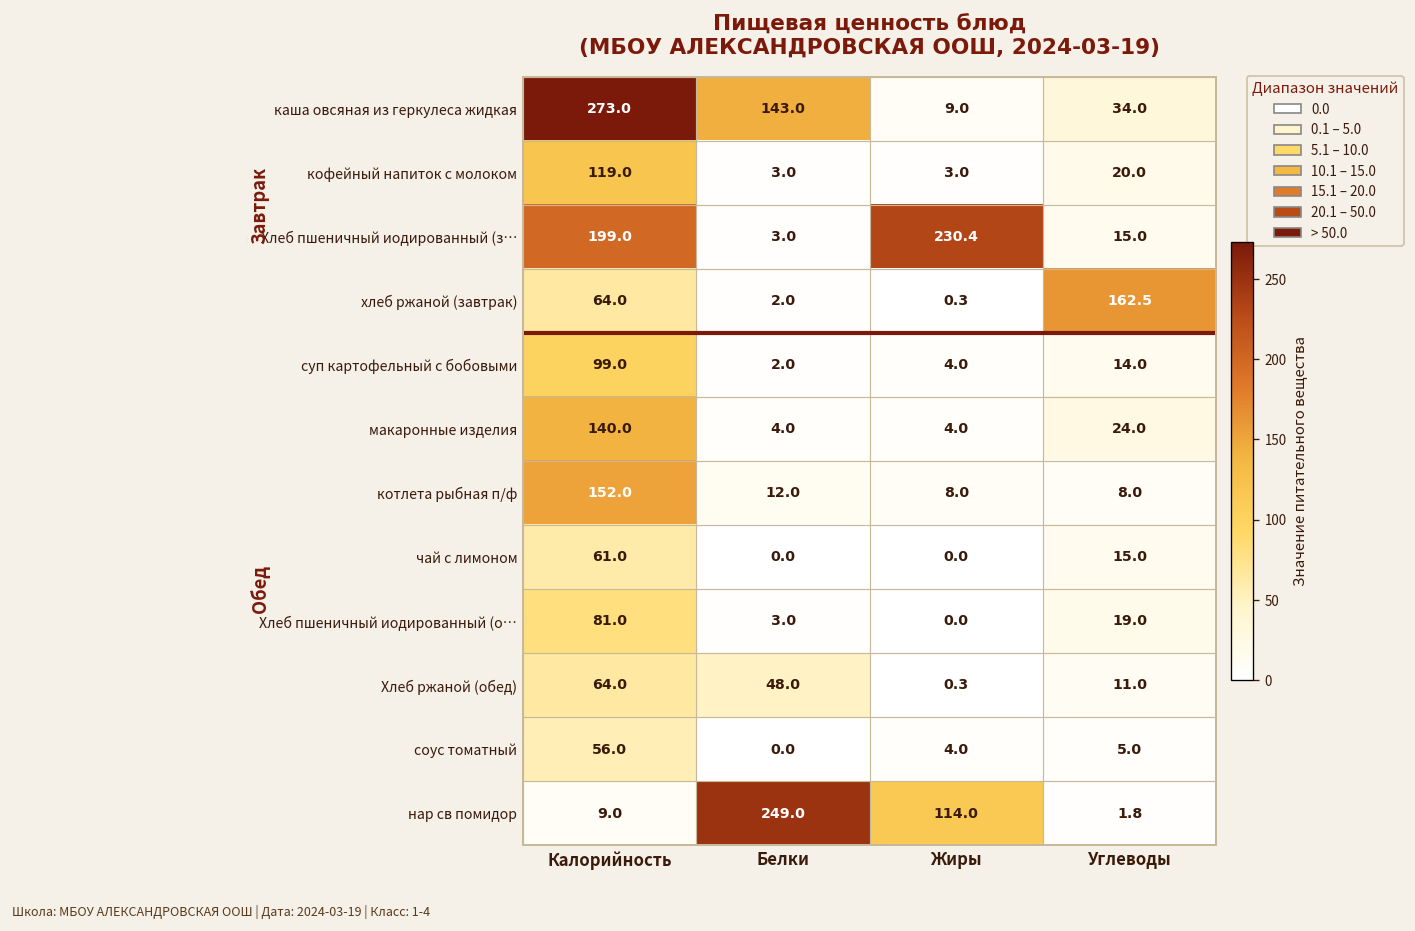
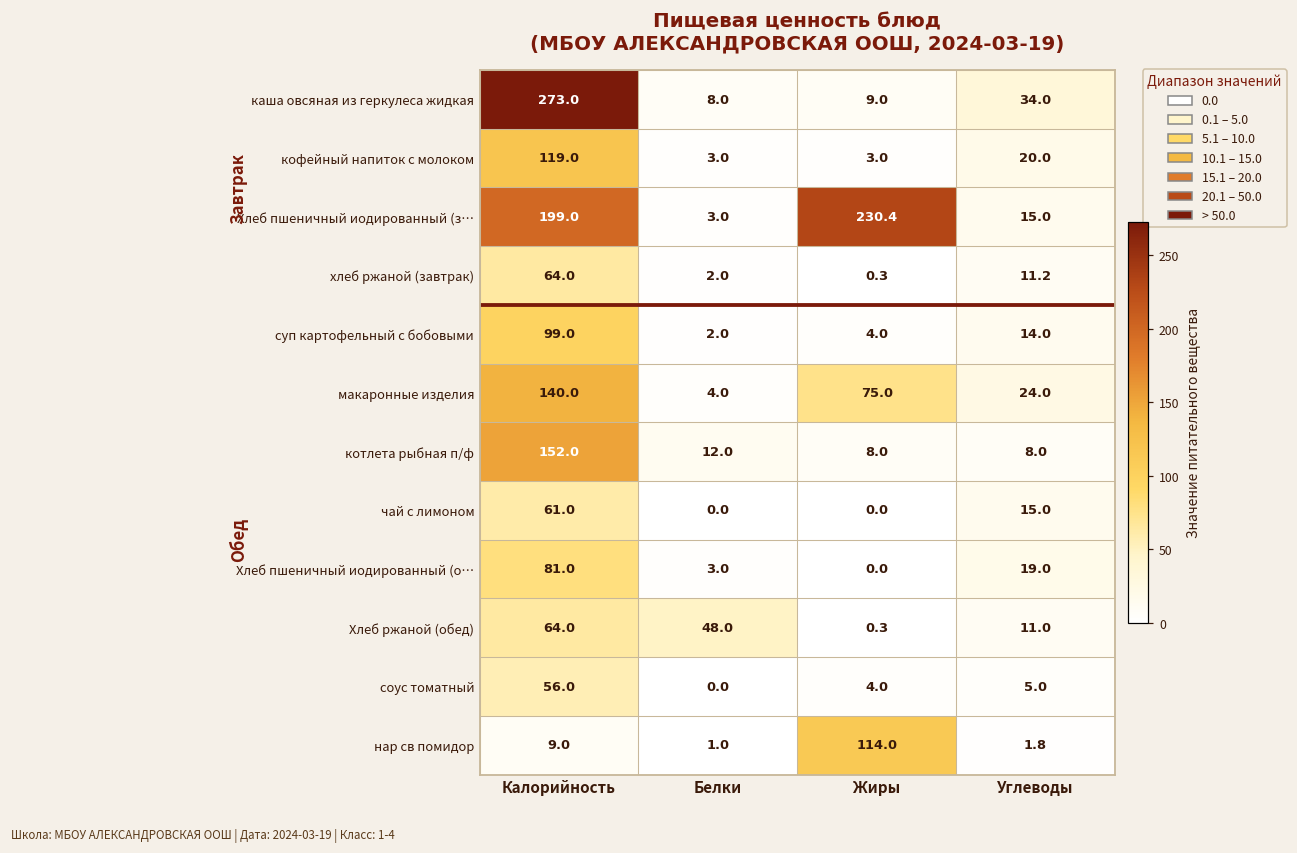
  {
    "каша овсяная из геркулеса жидкая": {
      "Калорийность": 273.0,
-     "Белки": 143.0,
+     "Белки": 8.0,
      "Жиры": 9.0,
      "Углеводы": 34.0
    },
    "кофейный напиток с молоком": {
      "Калорийность": 119.0,
      "Белки": 3.0,
      "Жиры": 3.0,
      "Углеводы": 20.0
    },
    "Хлеб пшеничный иодированный (з…": {
      "Калорийность": 199.0,
      "Белки": 3.0,
      "Жиры": 230.4,
      "Углеводы": 15.0
    },
    "хлеб ржаной (завтрак)": {
      "Калорийность": 64.0,
      "Белки": 2.0,
      "Жиры": 0.3,
-     "Углеводы": 162.5
+     "Углеводы": 11.2
    },
    "суп картофельный с бобовыми": {
      "Калорийность": 99.0,
      "Белки": 2.0,
      "Жиры": 4.0,
      "Углеводы": 14.0
    },
    "макаронные изделия": {
      "Калорийность": 140.0,
      "Белки": 4.0,
-     "Жиры": 4.0,
+     "Жиры": 75.0,
      "Углеводы": 24.0
    },
    "котлета рыбная п/ф": {
      "Калорийность": 152.0,
      "Белки": 12.0,
      "Жиры": 8.0,
      "Углеводы": 8.0
    },
    "чай с лимоном": {
      "Калорийность": 61.0,
      "Белки": 0.0,
      "Жиры": 0.0,
      "Углеводы": 15.0
    },
    "Хлеб пшеничный иодированный (о…": {
      "Калорийность": 81.0,
      "Белки": 3.0,
      "Жиры": 0.0,
      "Углеводы": 19.0
    },
    "Хлеб ржаной (обед)": {
      "Калорийность": 64.0,
      "Белки": 48.0,
      "Жиры": 0.3,
      "Углеводы": 11.0
    },
    "соус томатный": {
      "Калорийность": 56.0,
      "Белки": 0.0,
      "Жиры": 4.0,
      "Углеводы": 5.0
    },
    "нар св помидор": {
      "Калорийность": 9.0,
-     "Белки": 249.0,
+     "Белки": 1.0,
      "Жиры": 114.0,
      "Углеводы": 1.8
    }
  }
